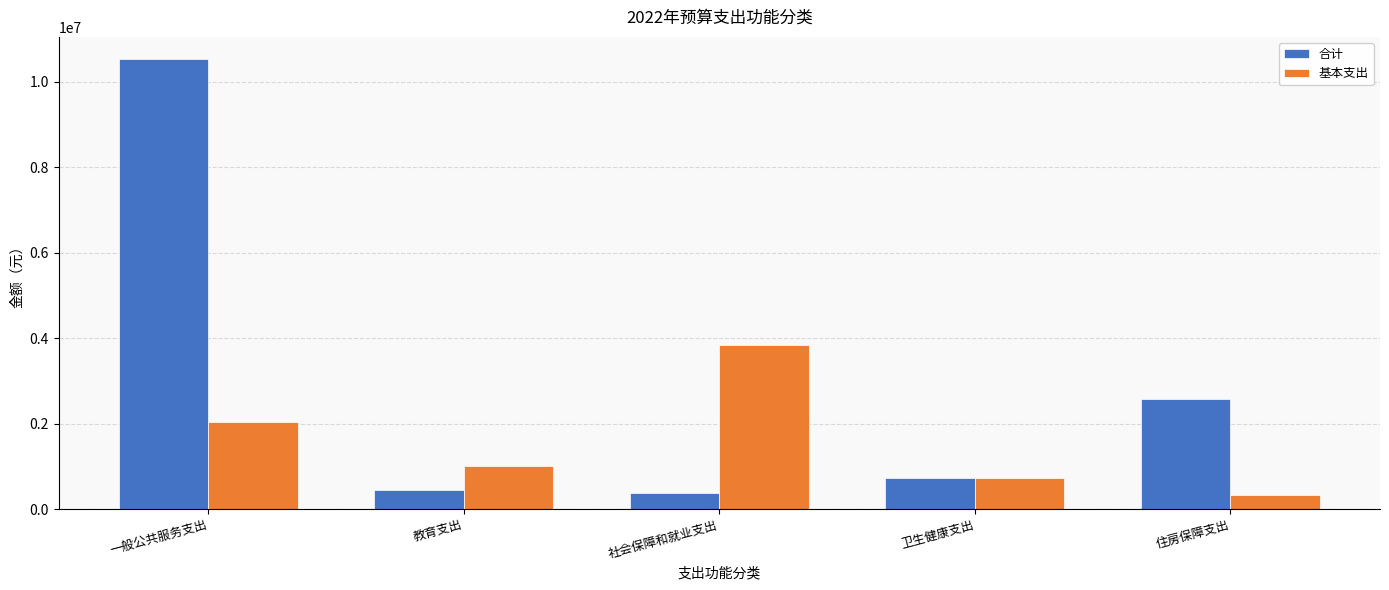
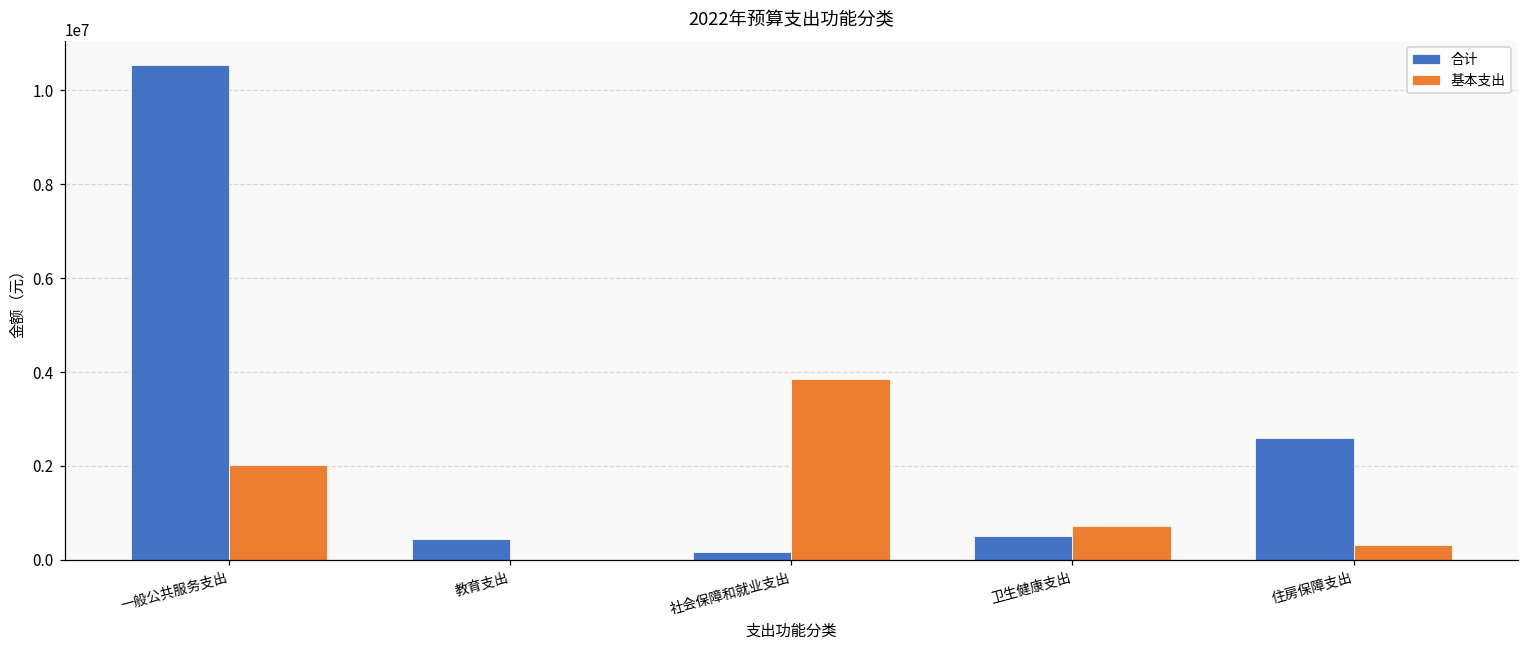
  {
    "合计": {
      "一般公共服务支出": 10500000,
      "教育支出": 500000,
-     "社会保障和就业支出": 400000,
-     "卫生健康支出": 700000,
+     "社会保障和就业支出": 200000,
+     "卫生健康支出": 500000,
      "住房保障支出": 2600000
    },
    "基本支出": {
      "一般公共服务支出": 2000000,
-     "教育支出": 1000000,
+     "教育支出": 0,
      "社会保障和就业支出": 3800000,
      "卫生健康支出": 700000,
      "住房保障支出": 300000
    }
  }
